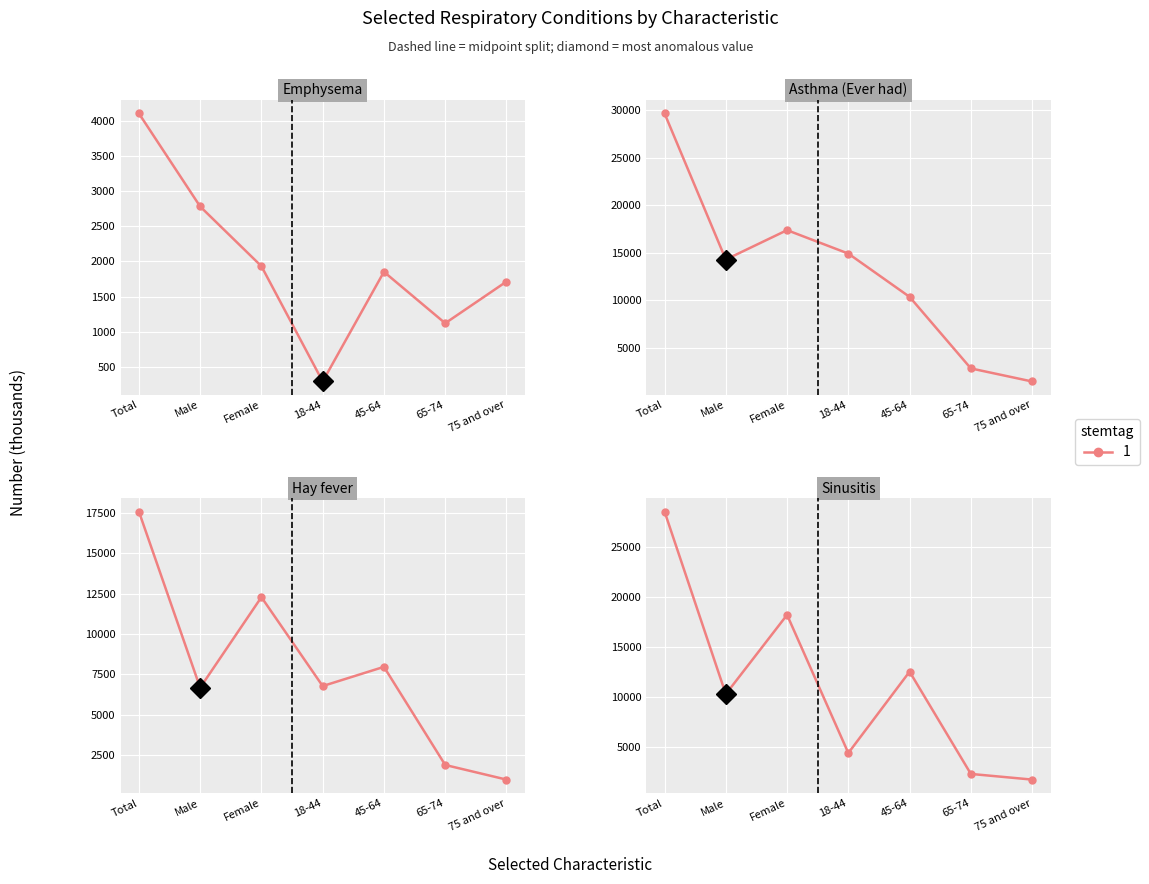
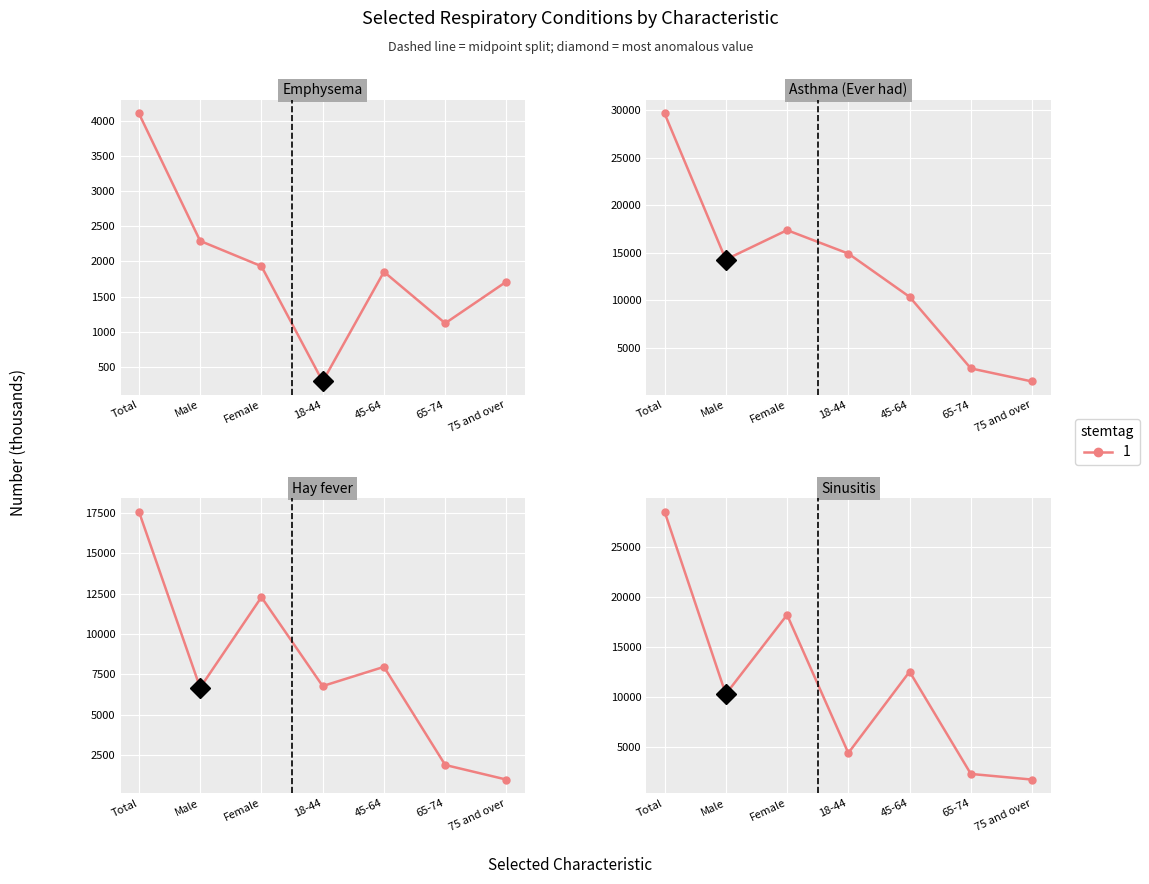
  {
    "Emphysema": {
      "1": {
        "Total": 4100,
-       "Male": 2800,
+       "Male": 2300,
        "Female": 1900,
        "45-64": 1900,
        "65-74": 1100,
        "75 and over": 1700
      }
    },
    "Asthma (Ever had)": {
      "1": {
        "Total": 30000,
        "Female": 17000,
        "18-44": 15000,
        "45-64": 10000,
        "65-74": 3000,
        "75 and over": 1000
      }
    },
    "Hay fever": {
      "1": {
        "Total": 17600,
        "Female": 12300,
        "18-44": 6800,
        "45-64": 8000,
        "65-74": 1900,
        "75 and over": 1000
      }
    },
    "Sinusitis": {
      "1": {
        "Total": 28500,
        "Female": 18200,
        "18-44": 4400,
        "45-64": 12500,
        "65-74": 2300,
        "75 and over": 1800
      }
    }
  }
